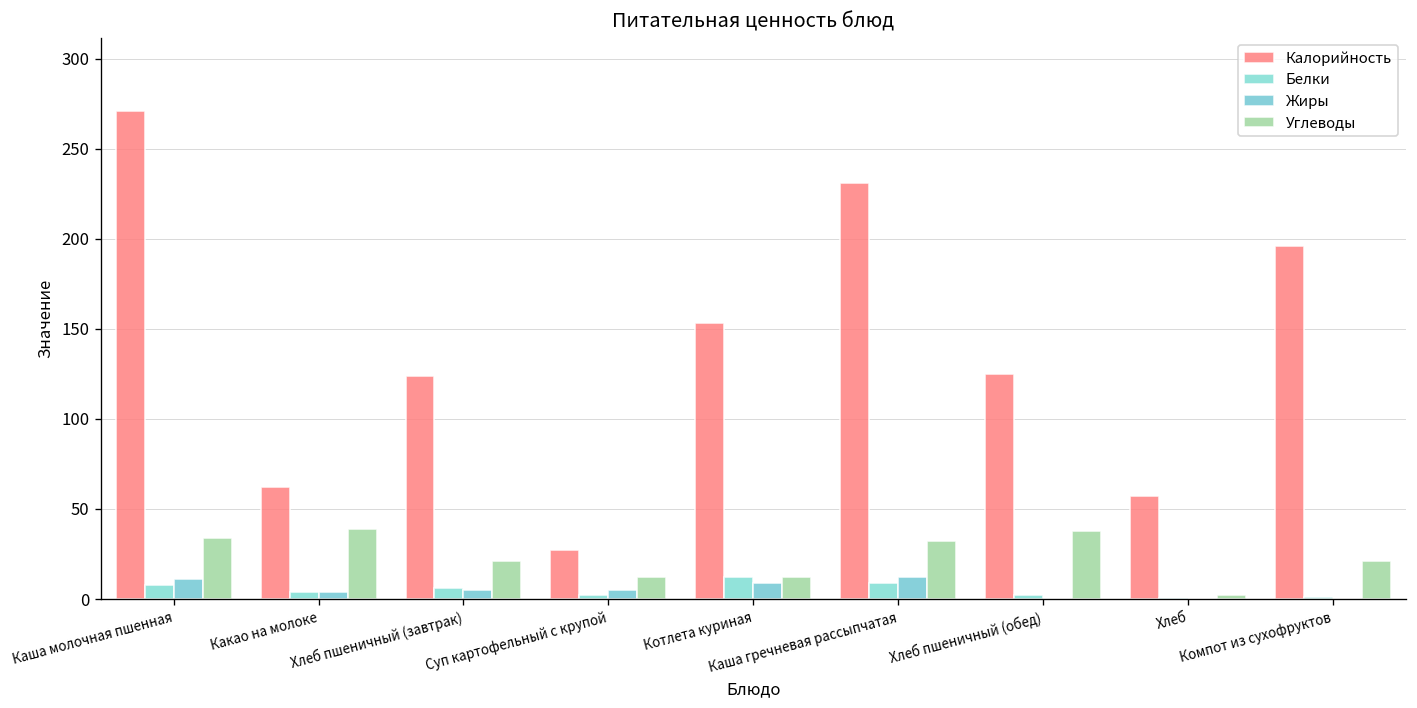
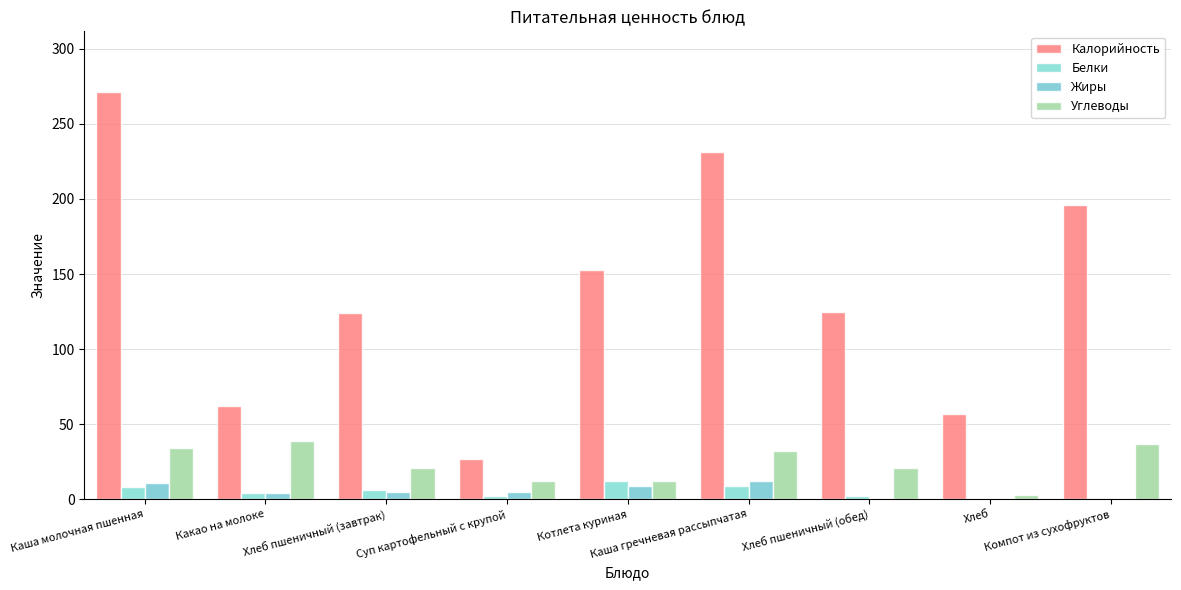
  {
    "Калорийность": {
      "Каша молочная пшенная": 271,
      "Какао на молоке": 62,
      "Хлеб пшеничный (завтрак)": 124,
      "Суп картофельный с крупой": 27,
      "Котлета куриная": 153,
      "Каша гречневая рассыпчатая": 231,
      "Хлеб пшеничный (обед)": 125,
      "Хлеб": 57,
      "Компот из сухофруктов": 196
    },
    "Углеводы": {
      "Каша молочная пшенная": 34,
      "Какао на молоке": 39,
      "Хлеб пшеничный (завтрак)": 21,
      "Суп картофельный с крупой": 12,
      "Котлета куриная": 12,
      "Каша гречневая рассыпчатая": 32,
-     "Хлеб пшеничный (обед)": 38,
+     "Хлеб пшеничный (обед)": 21,
      "Хлеб": 2,
-     "Компот из сухофруктов": 21
+     "Компот из сухофруктов": 37
    }
  }
